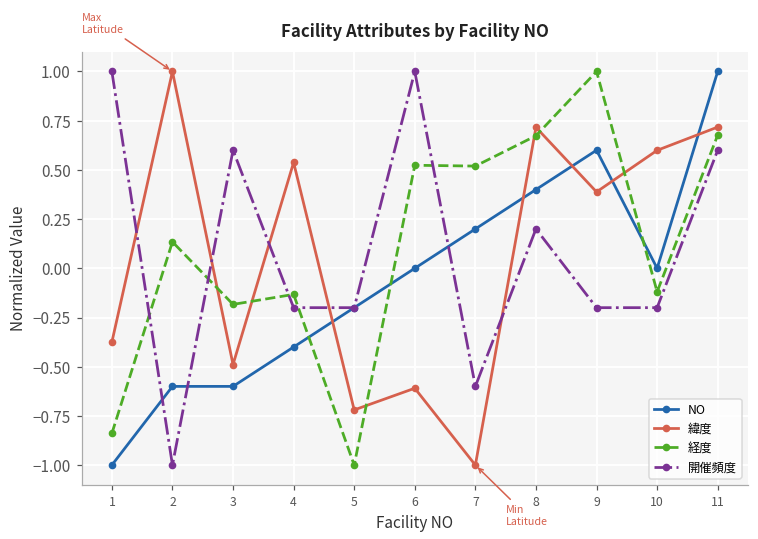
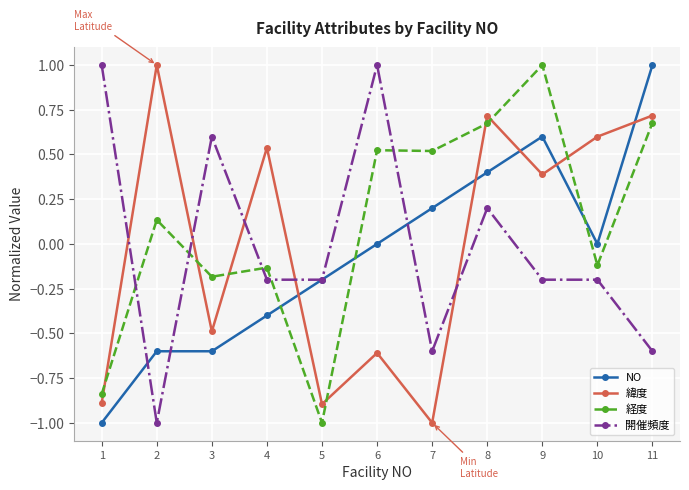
  {
    "NO": {
      "1": -1.00,
      "2": -0.60,
      "3": -0.60,
      "4": -0.40,
      "6": 0.00,
      "7": 0.20,
      "8": 0.40,
      "9": 0.60,
      "10": 0.00,
      "11": 1.00
    },
    "緯度": {
-     "1": -0.38,
+     "1": -0.89,
      "2": 1.00,
      "3": -0.49,
      "4": 0.54,
-     "5": -0.72,
+     "5": -0.90,
      "6": -0.61,
      "7": -1.00,
      "8": 0.72,
      "9": 0.39,
      "10": 0.60,
      "11": 0.72
    },
    "経度": {
      "1": -0.84,
      "2": 0.13,
      "3": -0.18,
      "4": -0.13,
      "5": -1.00,
      "6": 0.52,
      "7": 0.52,
      "8": 0.67,
      "9": 1.00,
      "10": -0.12,
      "11": 0.68
    },
    "開催頻度": {
      "1": 1.00,
      "2": -1.00,
      "3": 0.60,
      "4": -0.20,
      "6": 1.00,
      "7": -0.60,
      "8": 0.20,
      "9": -0.20,
      "10": -0.20,
-     "11": 0.60
+     "11": -0.60
    }
  }
